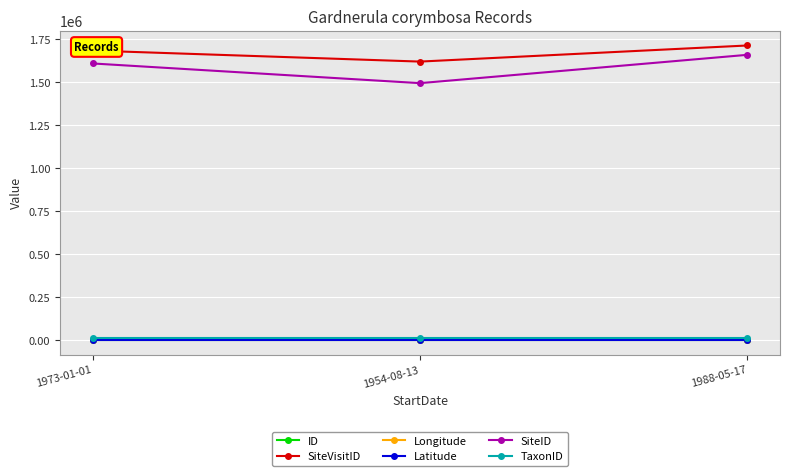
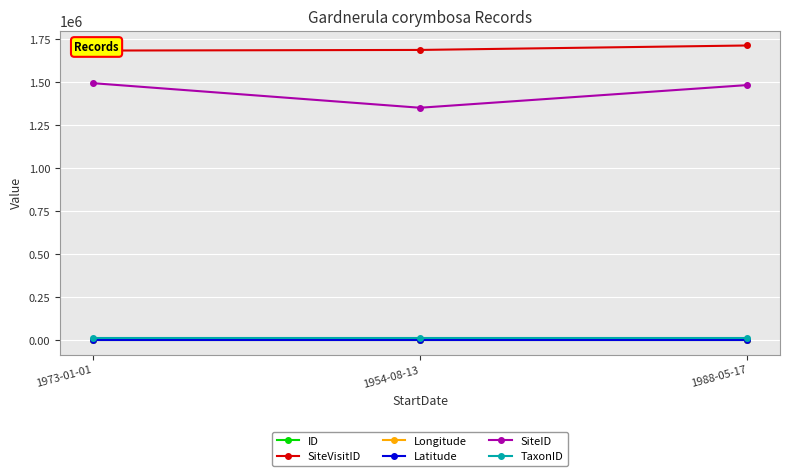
  {
    "SiteVisitID": {
-     "1954-08-13": 1620000,
+     "1954-08-13": 1690000,
      "1988-05-17": 1710000
    },
    "SiteID": {
-     "1973-01-01": 1610000,
-     "1954-08-13": 1490000,
-     "1988-05-17": 1660000
+     "1973-01-01": 1490000,
+     "1954-08-13": 1350000,
+     "1988-05-17": 1480000
    }
  }
